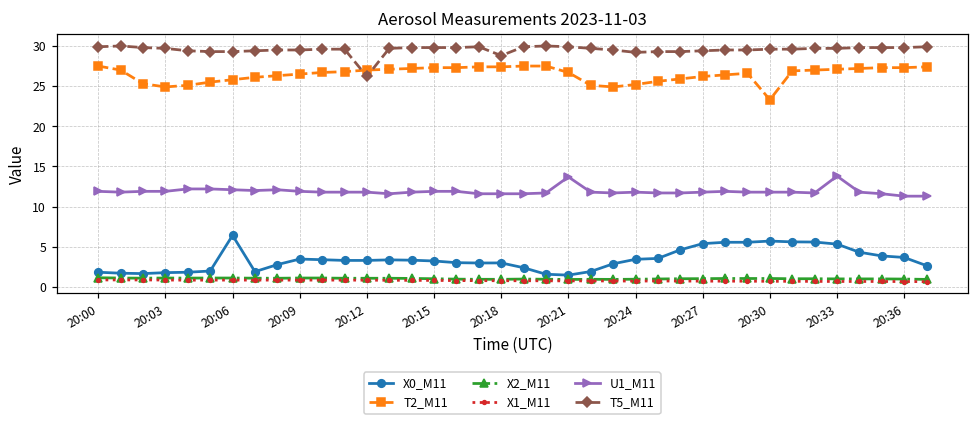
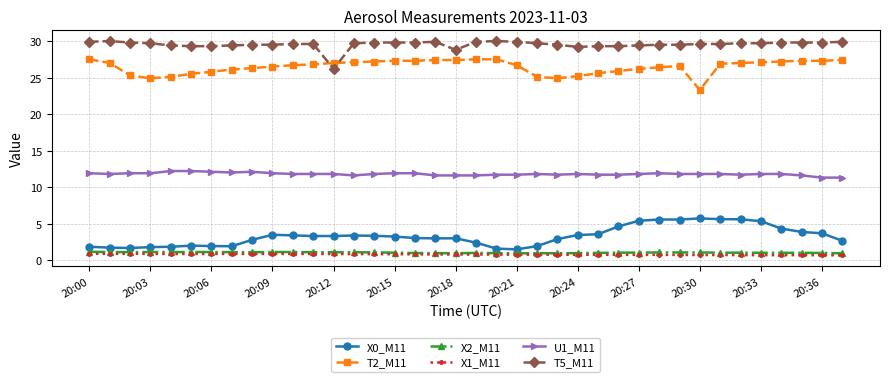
  {
    "X0_M11": {
      "20:00": 2,
      "20:03": 2,
-     "20:06": 6,
+     "20:06": 2,
      "20:09": 3,
      "20:12": 3,
      "20:15": 3,
      "20:18": 3,
      "20:21": 1,
      "20:24": 3,
      "20:27": 5,
      "20:30": 6,
      "20:33": 5,
      "20:36": 4
    },
    "T2_M11": {
      "20:00": 28,
      "20:03": 25,
      "20:06": 26,
      "20:09": 27,
      "20:12": 27,
      "20:15": 27,
      "20:18": 27,
      "20:21": 27,
      "20:24": 25,
      "20:27": 26,
      "20:30": 23,
      "20:33": 27,
      "20:36": 27
    },
    "X2_M11": {
      "20:30": 1
    },
    "X1_M11": {
      "20:30": 1
    },
    "U1_M11": {
      "20:00": 12,
      "20:03": 12,
      "20:06": 12,
      "20:09": 12,
      "20:12": 12,
      "20:15": 12,
      "20:18": 12,
-     "20:21": 14,
+     "20:21": 12,
      "20:24": 12,
      "20:27": 12,
      "20:30": 12,
-     "20:33": 14,
+     "20:33": 12,
      "20:36": 11
    },
    "T5_M11": {
      "20:00": 30,
      "20:03": 30,
      "20:06": 29,
      "20:09": 30,
      "20:12": 26,
      "20:15": 30,
      "20:18": 29,
      "20:21": 30,
      "20:24": 29,
      "20:27": 29,
      "20:30": 30,
      "20:33": 30,
      "20:36": 30
    }
  }
